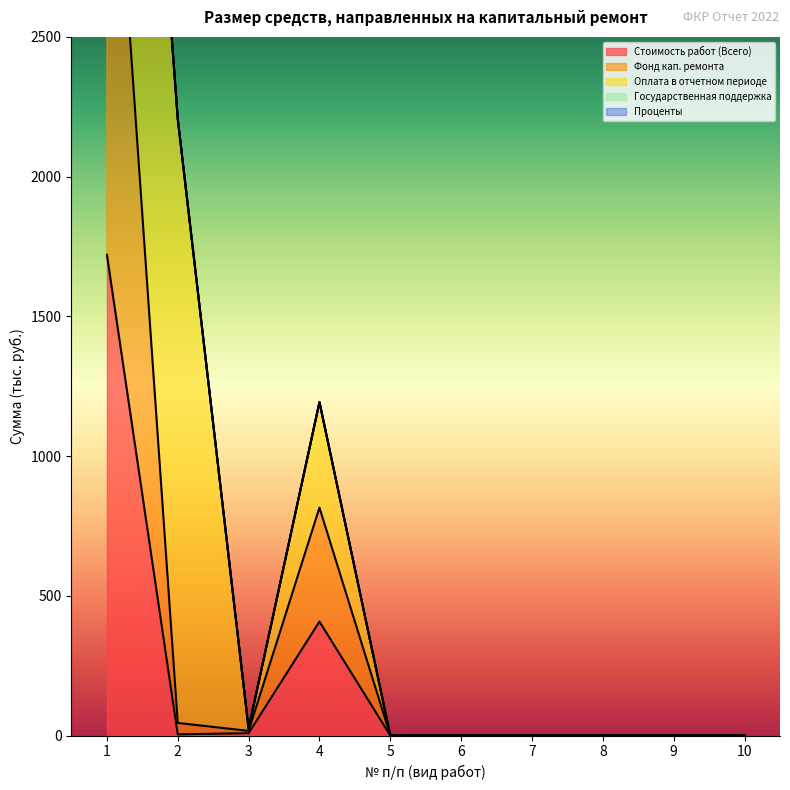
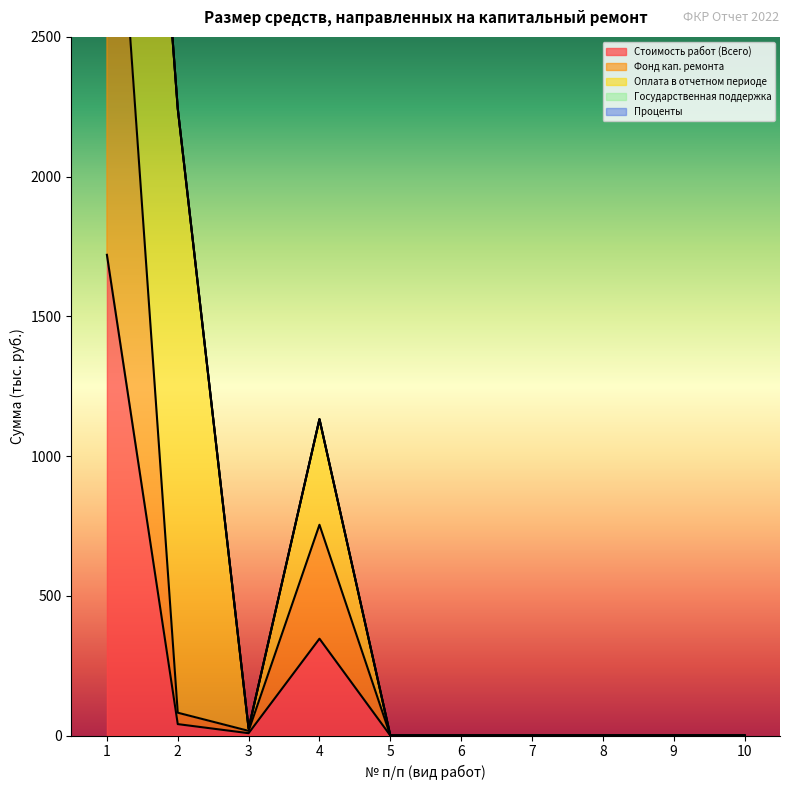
  {
    "Стоимость работ (Всего)": {
      "1": 1720,
-     "2": 0,
-     "4": 410
+     "2": 40,
+     "4": 350
    },
    "Фонд кап. ремонта": {
      "2": 40,
      "4": 410
    }
  }
